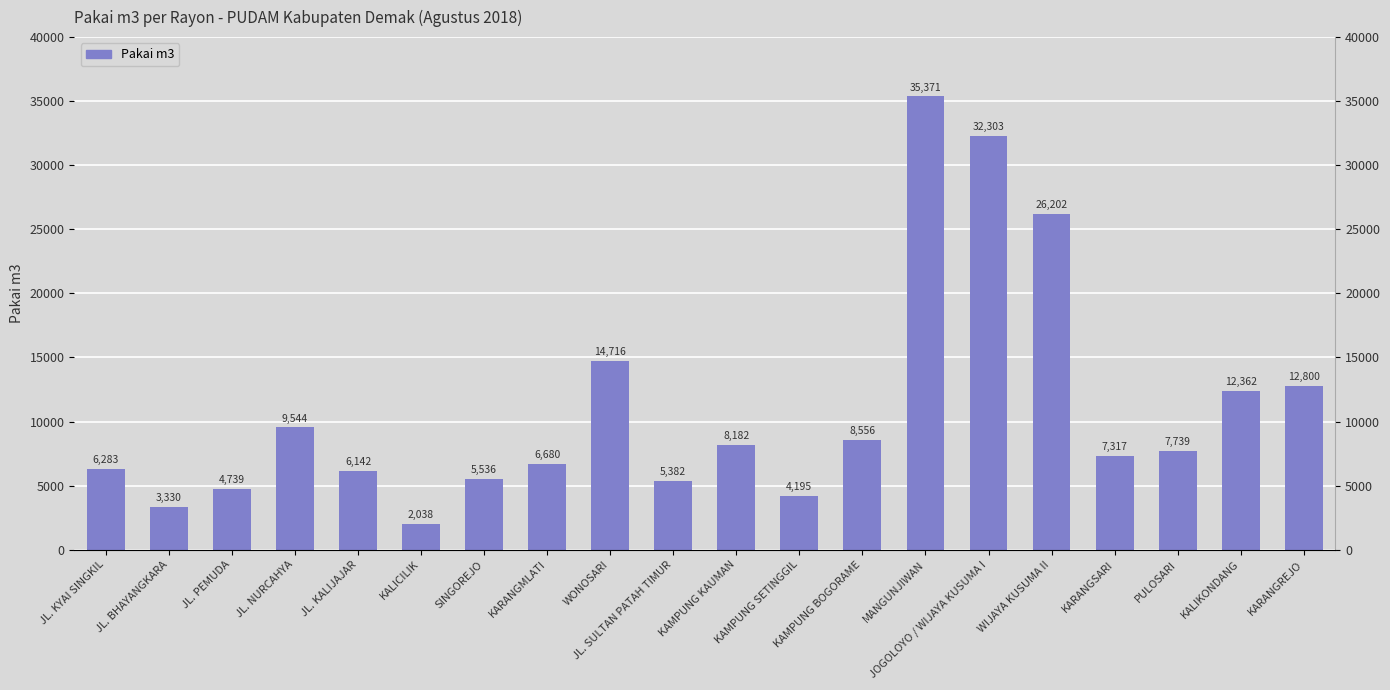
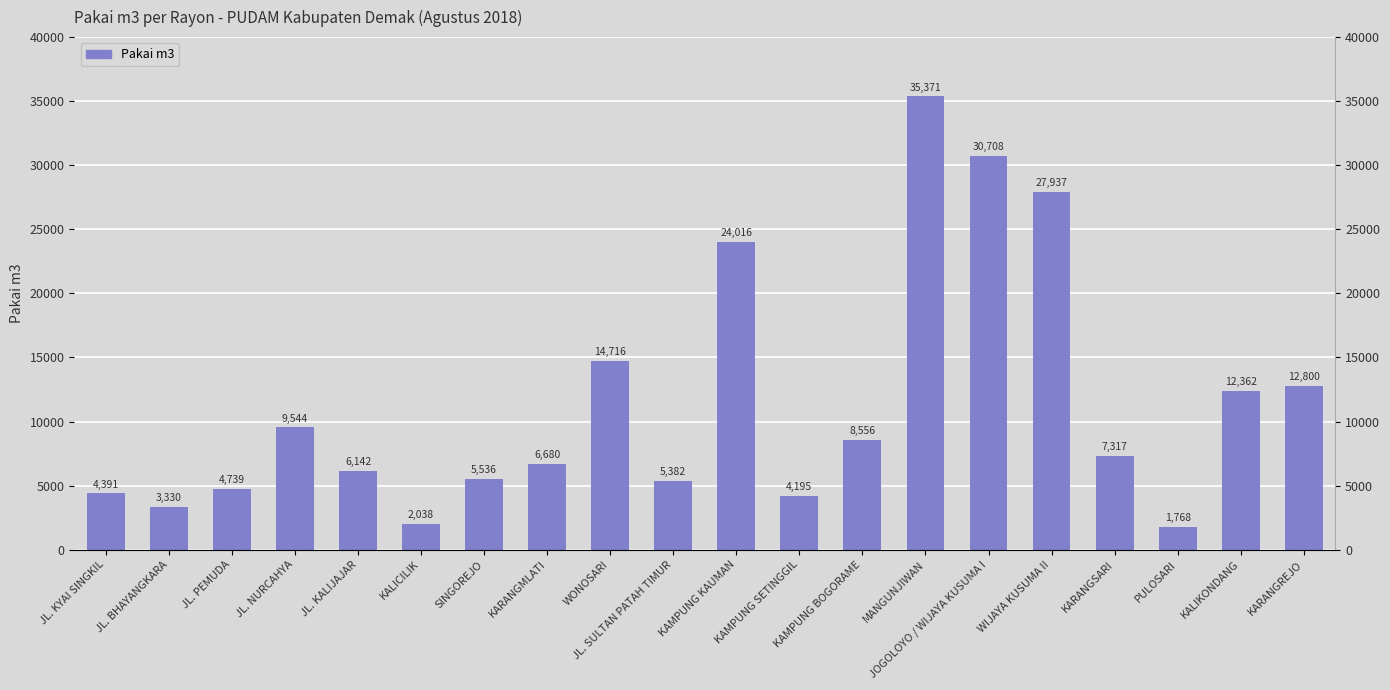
  {
-   "JL. KYAI SINGKIL": "6,283",
+   "JL. KYAI SINGKIL": "4,391",
    "JL. BHAYANGKARA": "3,330",
    "JL. PEMUDA": "4,739",
    "JL. NURCAHYA": "9,544",
    "JL. KALIJAJAR": "6,142",
    "KALICILIK": "2,038",
    "SINGOREJO": "5,536",
    "KARANGMLATI": "6,680",
    "WONOSARI": "14,716",
    "JL. SULTAN PATAH TIMUR": "5,382",
-   "KAMPUNG KAUMAN": "8,182",
+   "KAMPUNG KAUMAN": "24,016",
    "KAMPUNG SETINGGIL": "4,195",
    "KAMPUNG BOGORAME": "8,556",
    "MANGUNJIWAN": "35,371",
-   "JOGOLOYO / WIJAYA KUSUMA I": "32,303",
-   "WIJAYA KUSUMA II": "26,202",
+   "JOGOLOYO / WIJAYA KUSUMA I": "30,708",
+   "WIJAYA KUSUMA II": "27,937",
    "KARANGSARI": "7,317",
-   "PULOSARI": "7,739",
+   "PULOSARI": "1,768",
    "KALIKONDANG": "12,362",
    "KARANGREJO": "12,800"
  }
